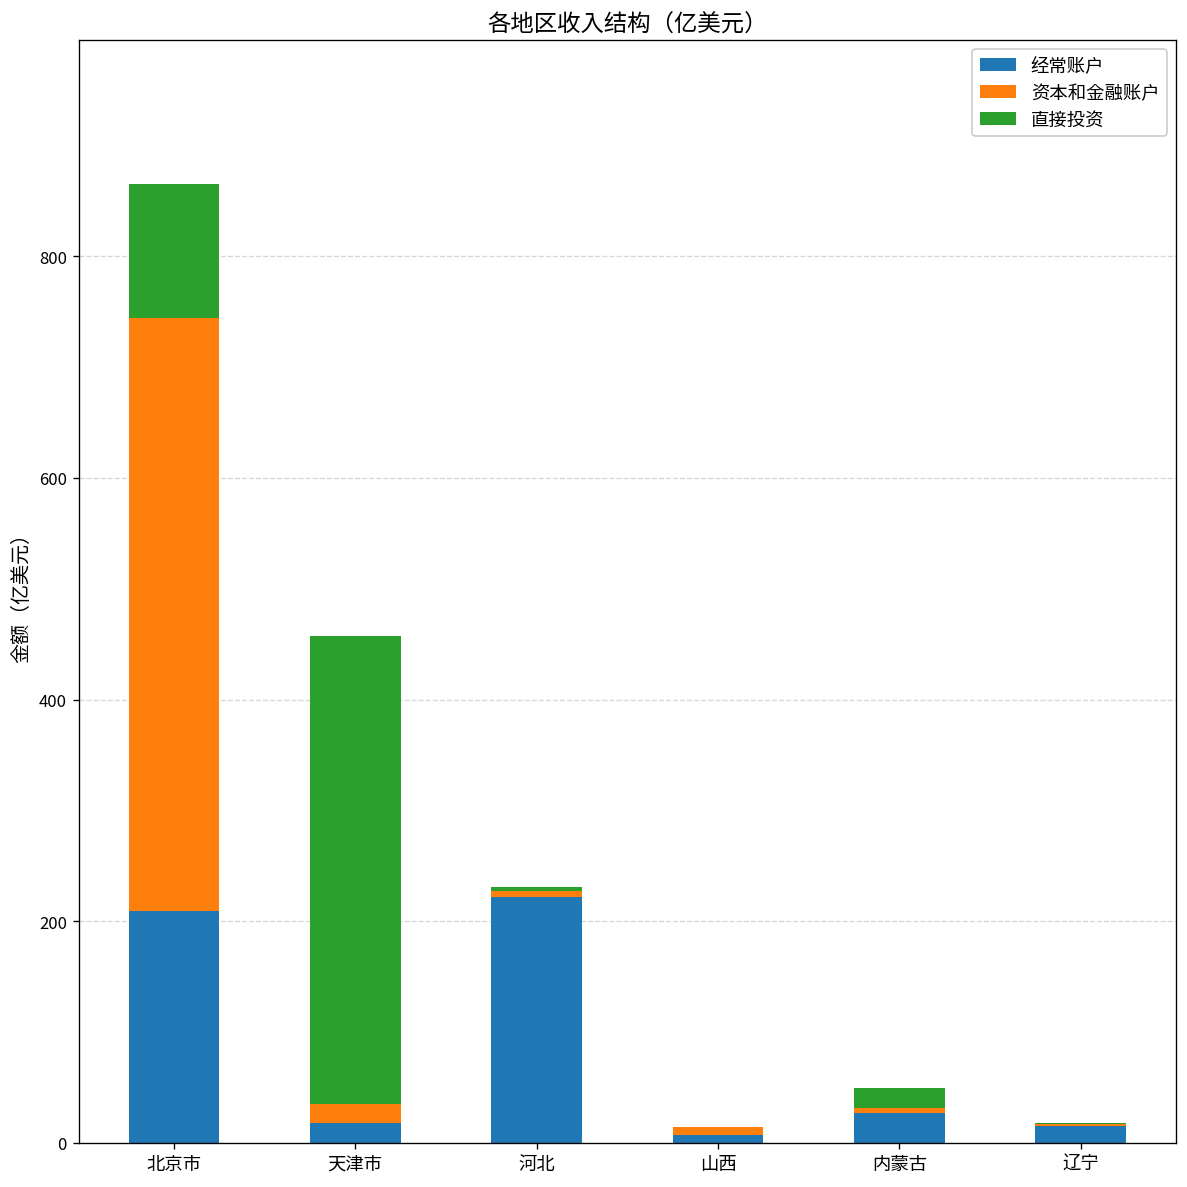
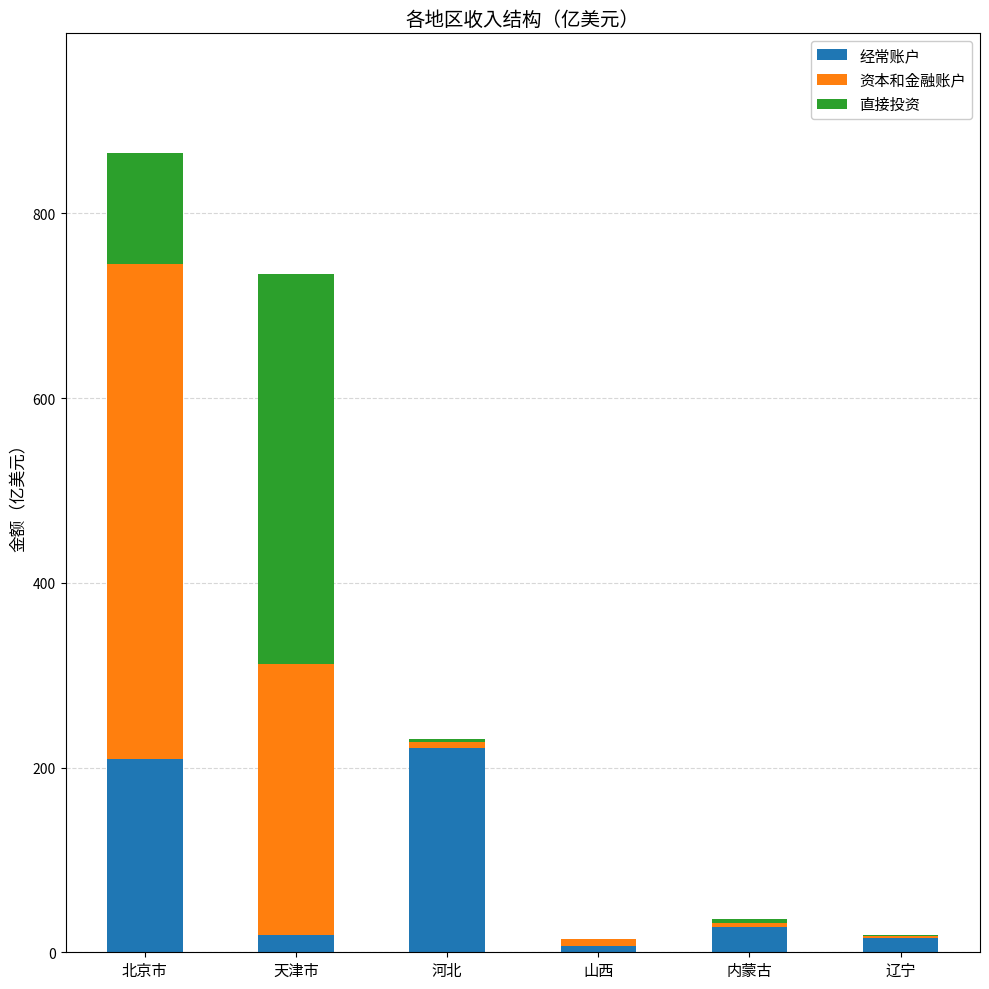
  {
    "经常账户": {
      "北京市": 210,
      "天津市": 20,
      "河北": 220,
      "山西": 10,
      "内蒙古": 30,
      "辽宁": 20
    },
    "资本和金融账户": {
      "北京市": 540,
-     "天津市": 20,
+     "天津市": 290,
      "河北": 10,
      "山西": 10,
      "内蒙古": 0
    },
    "直接投资": {
      "北京市": 120,
      "天津市": 420,
      "河北": 0,
-     "内蒙古": 20
+     "内蒙古": 0
    }
  }
